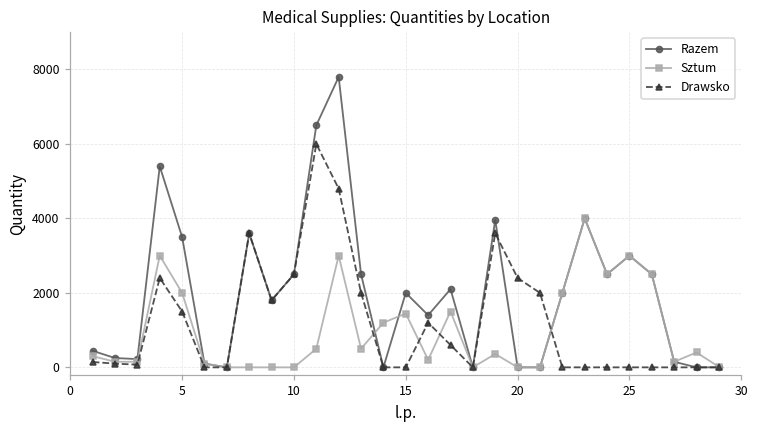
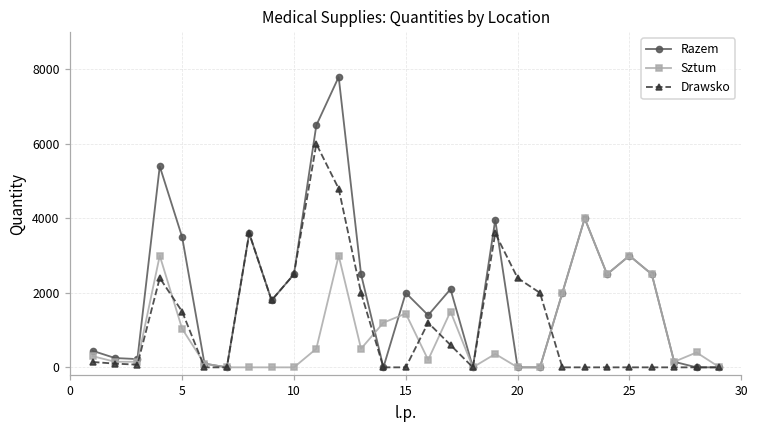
  {
    "Sztum": {
-     "5": 2000,
+     "5": 1000,
      "10": 0,
      "15": 1400
    }
  }
